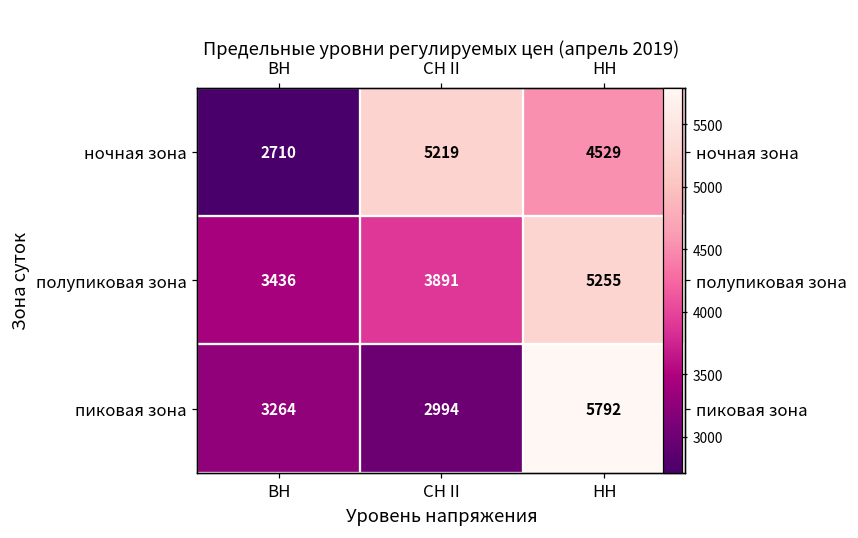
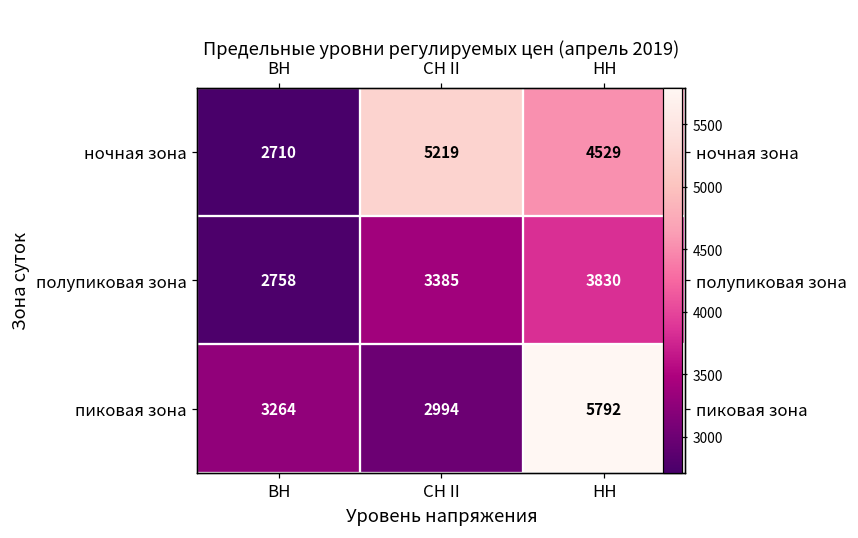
  {
    "ночная зона": {
      "ВН": 2710,
      "СН II": 5219,
      "НН": 4529
    },
    "полупиковая зона": {
-     "ВН": 3436,
-     "СН II": 3891,
-     "НН": 5255
+     "ВН": 2758,
+     "СН II": 3385,
+     "НН": 3830
    },
    "пиковая зона": {
      "ВН": 3264,
      "СН II": 2994,
      "НН": 5792
    }
  }
